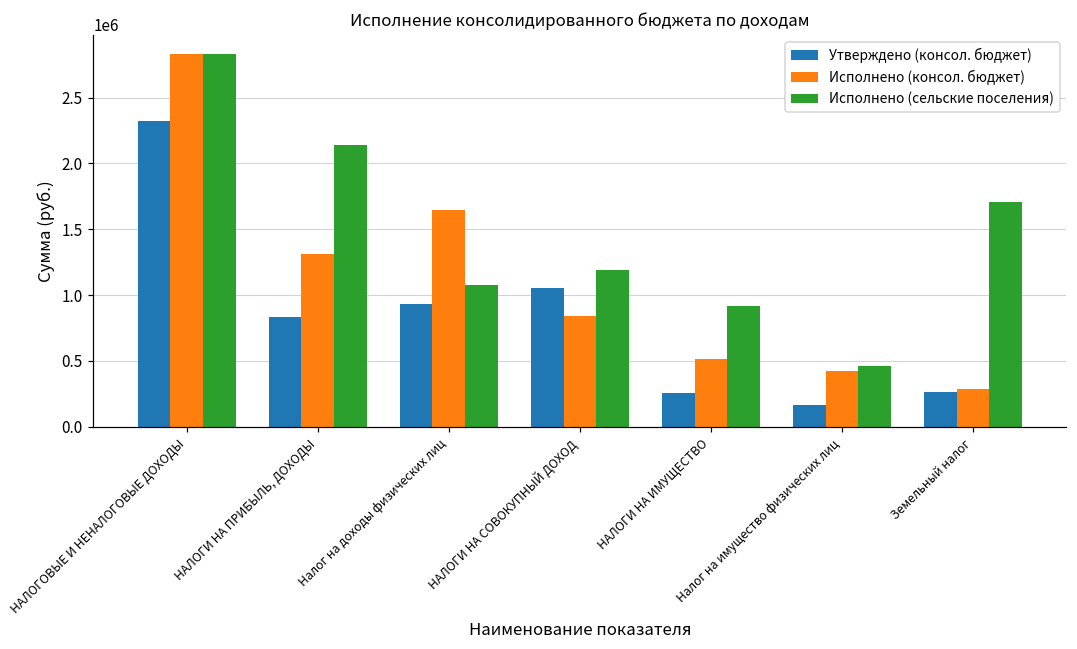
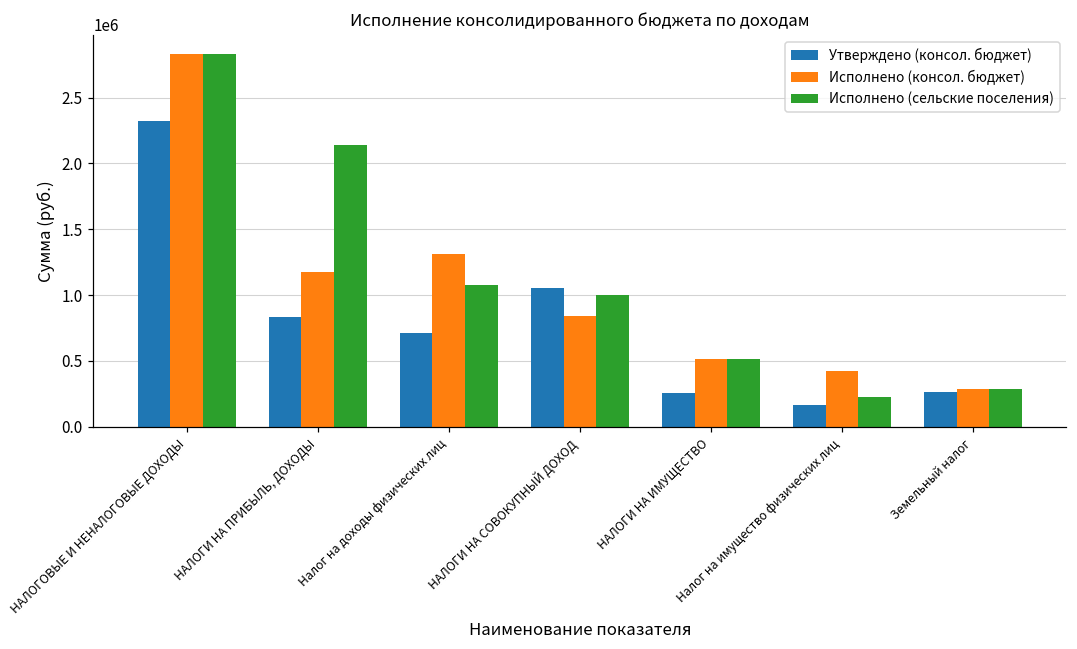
  {
    "Утверждено (консол. бюджет)": {
      "НАЛОГОВЫЕ И НЕНАЛОГОВЫЕ ДОХОДЫ": 2320000,
      "НАЛОГИ НА ПРИБЫЛЬ, ДОХОДЫ": 840000,
-     "Налог на доходы физических лиц": 930000,
+     "Налог на доходы физических лиц": 720000,
      "НАЛОГИ НА СОВОКУПНЫЙ ДОХОД": 1060000,
      "НАЛОГИ НА ИМУЩЕСТВО": 260000,
      "Налог на имущество физических лиц": 160000,
      "Земельный налог": 270000
    },
    "Исполнено (консол. бюджет)": {
      "НАЛОГОВЫЕ И НЕНАЛОГОВЫЕ ДОХОДЫ": 2830000,
-     "НАЛОГИ НА ПРИБЫЛЬ, ДОХОДЫ": 1310000,
-     "Налог на доходы физических лиц": 1650000,
+     "НАЛОГИ НА ПРИБЫЛЬ, ДОХОДЫ": 1170000,
+     "Налог на доходы физических лиц": 1310000,
      "НАЛОГИ НА СОВОКУПНЫЙ ДОХОД": 840000,
      "НАЛОГИ НА ИМУЩЕСТВО": 520000,
      "Налог на имущество физических лиц": 420000,
      "Земельный налог": 290000
    },
    "Исполнено (сельские поселения)": {
      "НАЛОГОВЫЕ И НЕНАЛОГОВЫЕ ДОХОДЫ": 2830000,
      "НАЛОГИ НА ПРИБЫЛЬ, ДОХОДЫ": 2140000,
      "Налог на доходы физических лиц": 1070000,
-     "НАЛОГИ НА СОВОКУПНЫЙ ДОХОД": 1190000,
-     "НАЛОГИ НА ИМУЩЕСТВО": 920000,
-     "Налог на имущество физических лиц": 460000,
-     "Земельный налог": 1710000
+     "НАЛОГИ НА СОВОКУПНЫЙ ДОХОД": 1000000,
+     "НАЛОГИ НА ИМУЩЕСТВО": 520000,
+     "Налог на имущество физических лиц": 230000,
+     "Земельный налог": 290000
    }
  }
